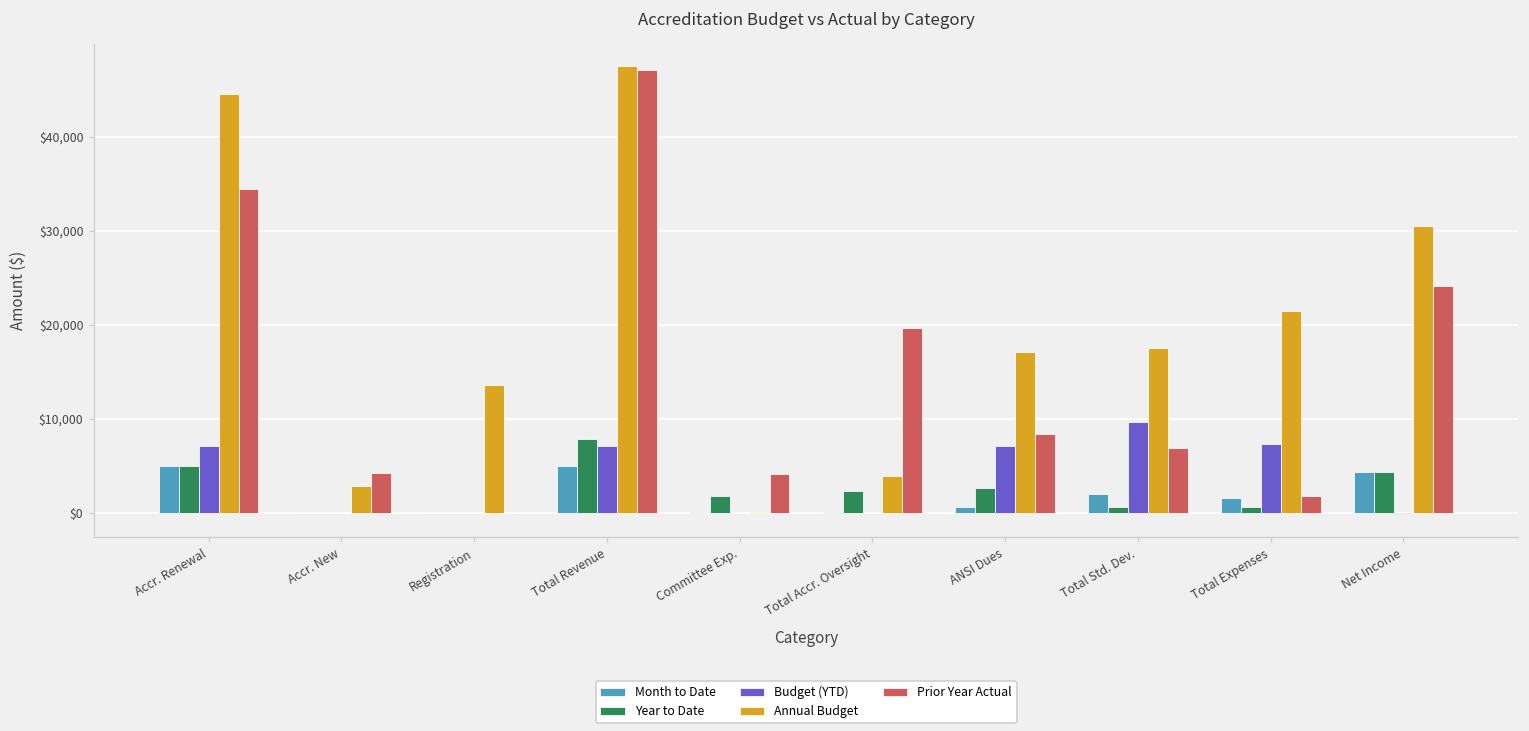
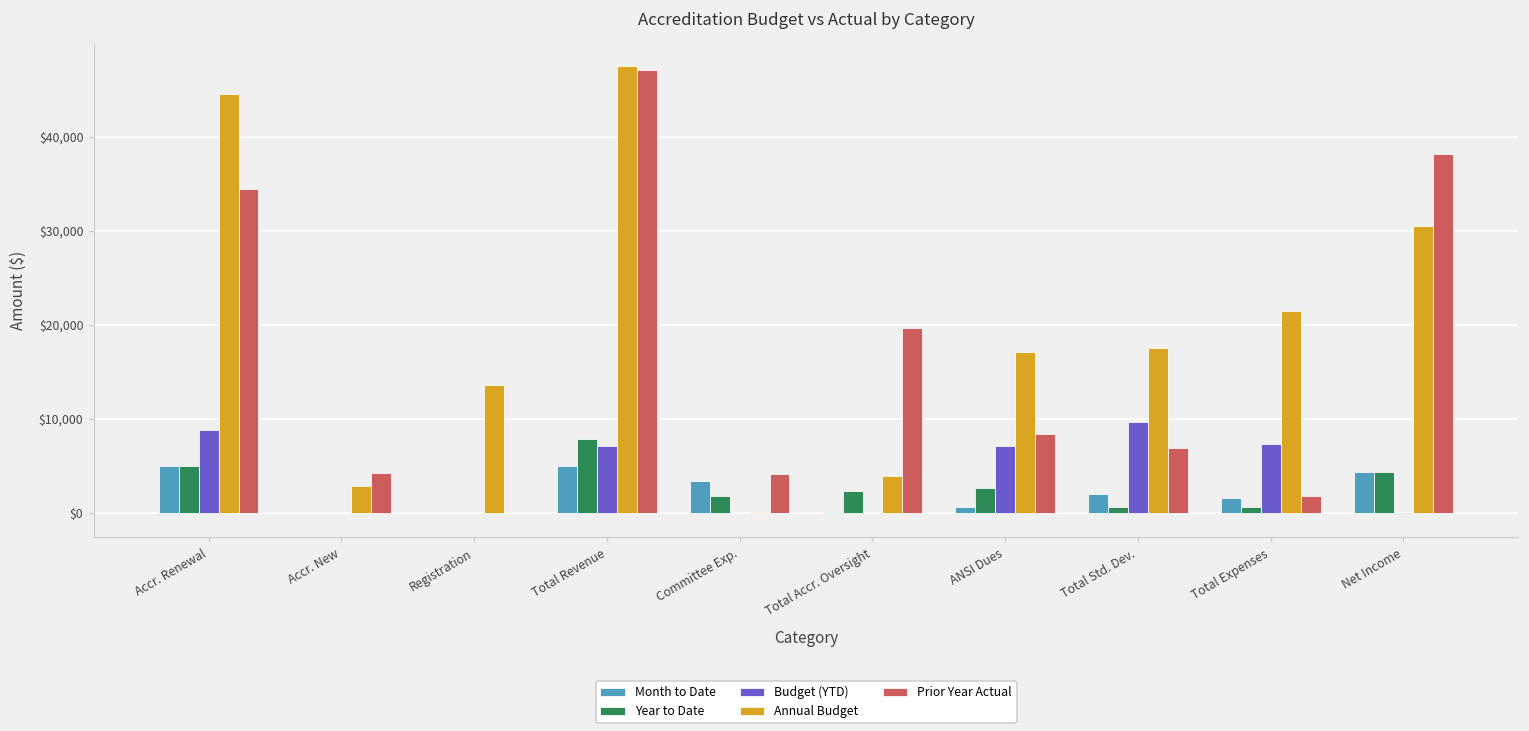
  {
    "Month to Date": {
      "Accr. Renewal": "$5,000",
      "Accr. New": "$0",
      "Registration": "$0",
      "Total Revenue": "$5,000",
-     "Committee Exp.": "$0",
+     "Committee Exp.": "$3,000",
      "ANSI Dues": "$1,000",
      "Total Std. Dev.": "$2,000",
      "Total Expenses": "$2,000",
      "Net Income": "$4,000"
    },
    "Year to Date": {
      "Accr. Renewal": "$5,000",
      "Accr. New": "$0",
      "Registration": "$0",
      "Total Revenue": "$8,000",
      "Committee Exp.": "$2,000",
      "Total Accr. Oversight": "$2,000",
      "ANSI Dues": "$3,000",
      "Total Std. Dev.": "$1,000",
      "Total Expenses": "$1,000",
      "Net Income": "$4,000"
    },
    "Budget (YTD)": {
-     "Accr. Renewal": "$7,000",
+     "Accr. Renewal": "$9,000",
      "Accr. New": "$0",
      "Registration": "$0",
      "Total Revenue": "$7,000",
      "Committee Exp.": "$0",
      "Total Accr. Oversight": "$0",
      "ANSI Dues": "$7,000",
      "Total Std. Dev.": "$10,000",
      "Total Expenses": "$7,000"
    },
    "Annual Budget": {
      "Accr. Renewal": "$45,000",
      "Accr. New": "$3,000",
      "Registration": "$14,000",
      "Total Revenue": "$48,000",
      "Total Accr. Oversight": "$4,000",
      "ANSI Dues": "$17,000",
      "Total Std. Dev.": "$18,000",
      "Total Expenses": "$21,000",
      "Net Income": "$31,000"
    },
    "Prior Year Actual": {
      "Accr. Renewal": "$34,000",
      "Accr. New": "$4,000",
      "Registration": "$0",
      "Total Revenue": "$47,000",
      "Committee Exp.": "$4,000",
      "Total Accr. Oversight": "$20,000",
      "ANSI Dues": "$8,000",
      "Total Std. Dev.": "$7,000",
      "Total Expenses": "$2,000",
-     "Net Income": "$24,000"
+     "Net Income": "$38,000"
    }
  }
